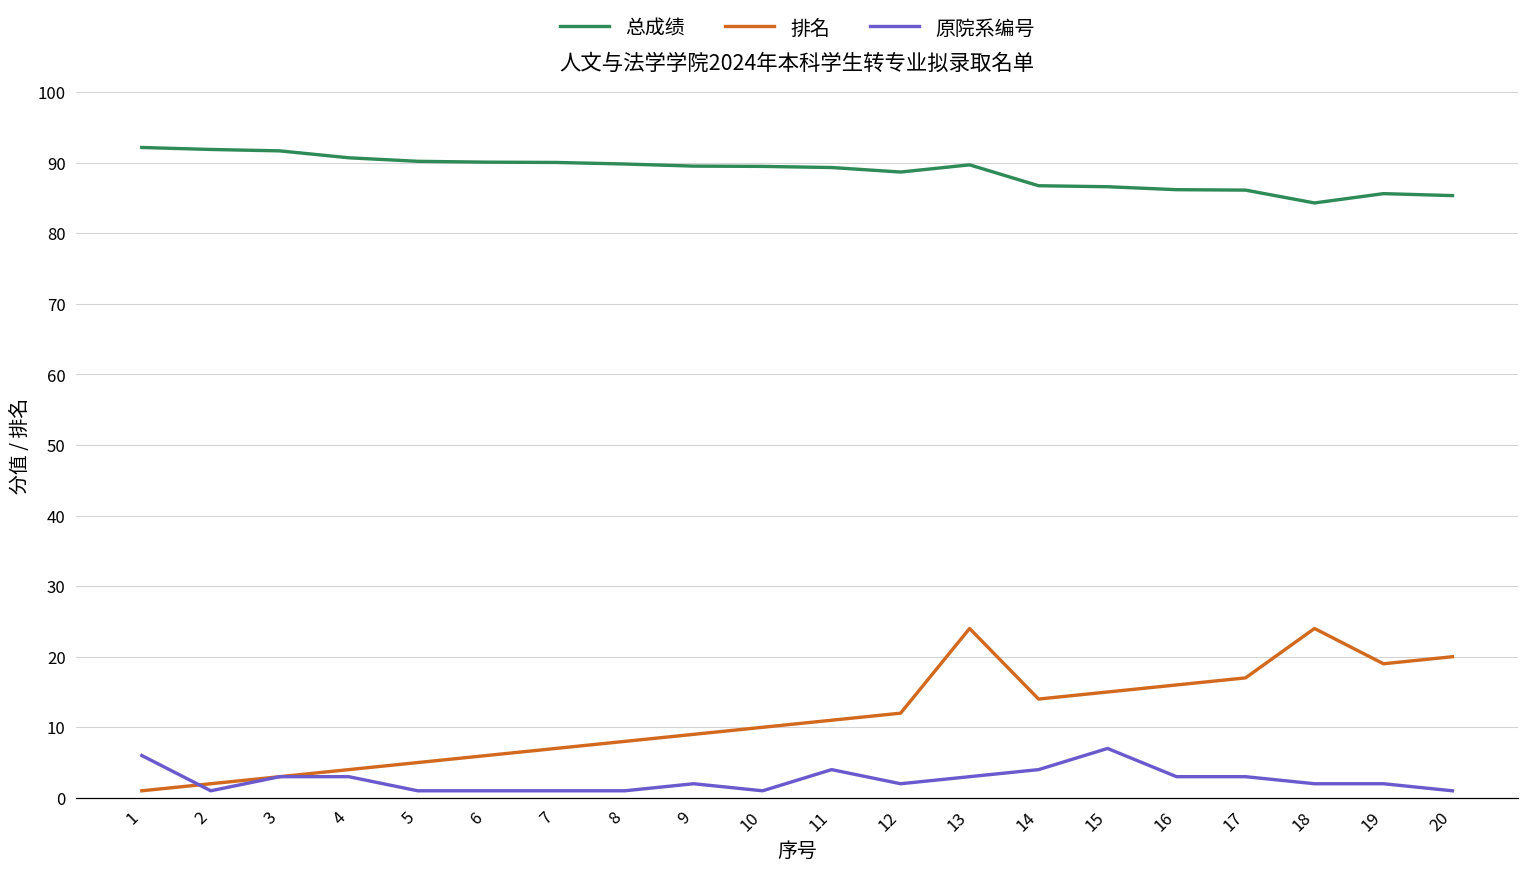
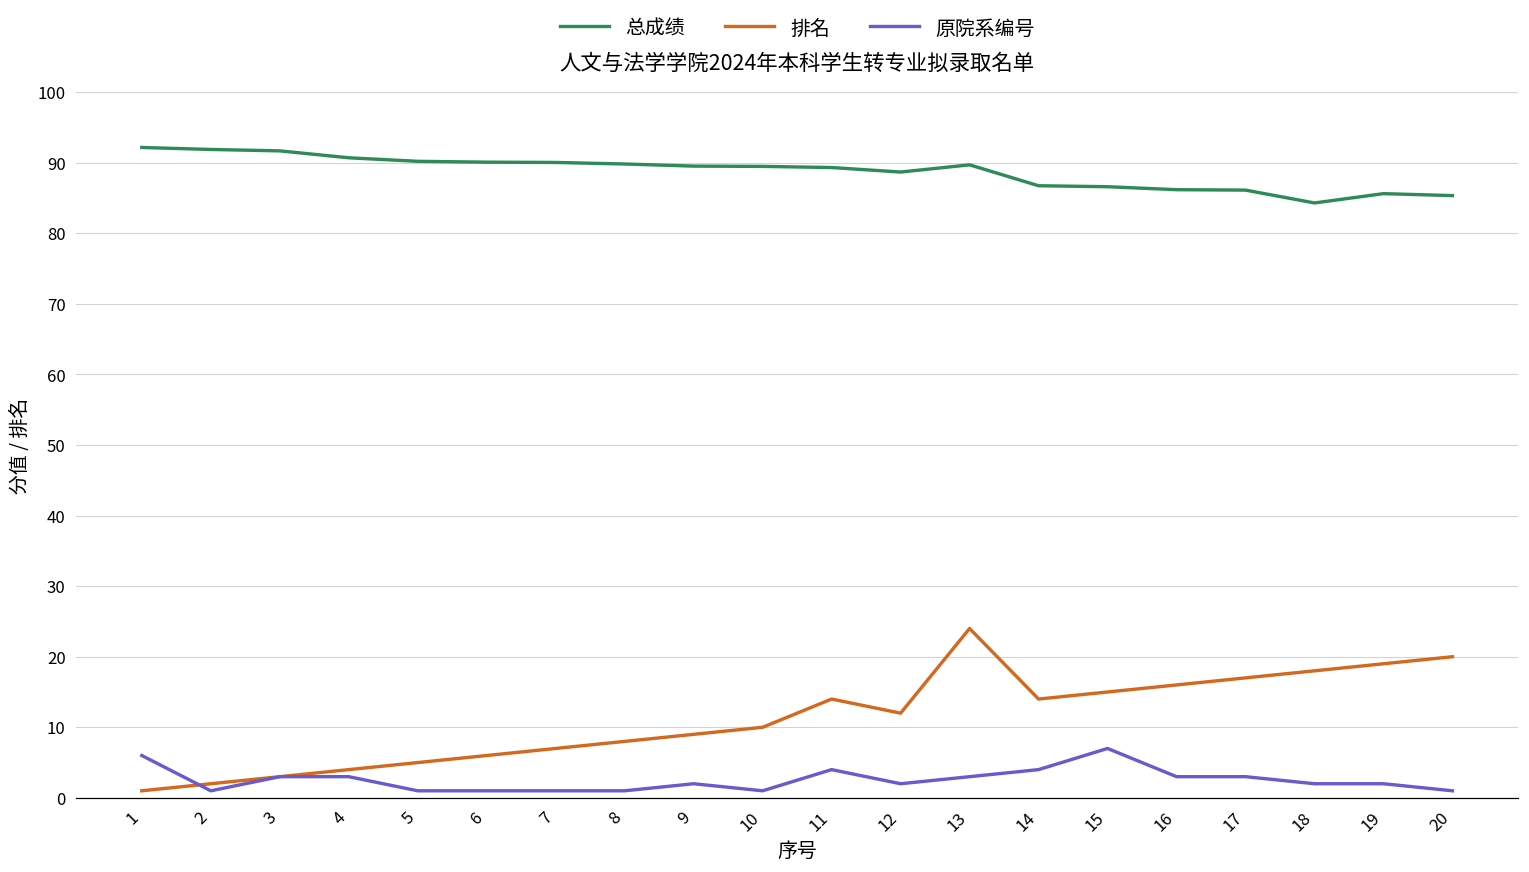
  {
    "总成绩": {
      "1": 92,
      "2": 92,
      "3": 92,
      "4": 91,
      "5": 90,
      "6": 90,
      "7": 90,
      "8": 90,
      "9": 90,
      "10": 89,
      "11": 89,
      "12": 89,
      "13": 90,
      "14": 87,
      "15": 87,
      "16": 86,
      "17": 86,
      "18": 84,
      "19": 86,
      "20": 85
    },
    "排名": {
      "1": 1,
      "2": 2,
      "4": 4,
      "5": 5,
      "6": 6,
      "7": 7,
      "8": 8,
      "9": 9,
      "10": 10,
-     "11": 11,
+     "11": 14,
      "12": 12,
      "13": 24,
      "14": 14,
      "15": 15,
      "16": 16,
      "17": 17,
-     "18": 24,
+     "18": 18,
      "19": 19,
      "20": 20
    },
    "原院系编号": {
      "1": 6,
      "2": 1,
      "4": 3,
      "5": 1,
      "6": 1,
      "7": 1,
      "8": 1,
      "9": 2,
      "10": 1,
      "11": 4,
      "12": 2,
      "13": 3,
      "14": 4,
      "15": 7,
      "16": 3,
      "17": 3,
      "18": 2,
      "19": 2,
      "20": 1
    }
  }
